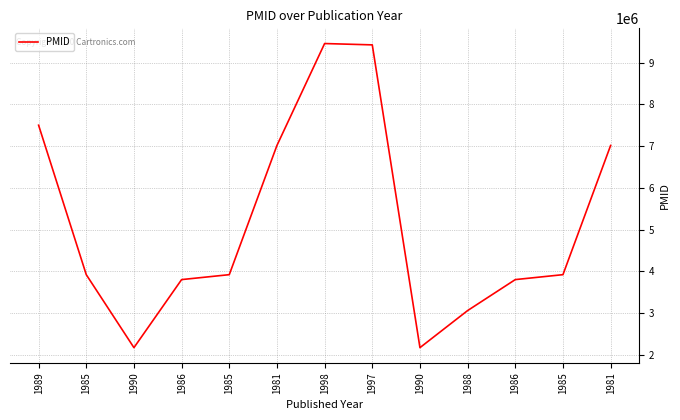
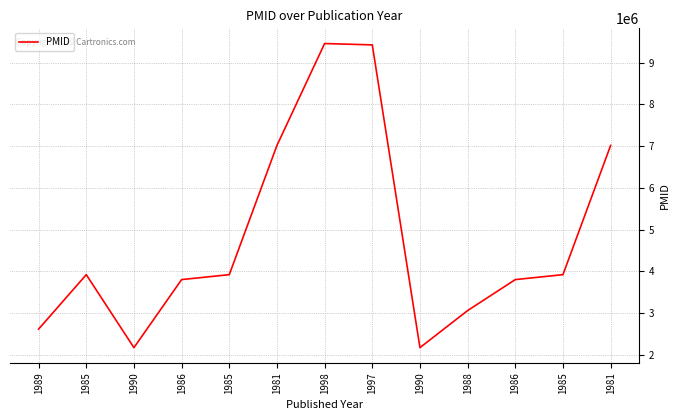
  {
-   "1989": 7500000,
+   "1989": 2600000,
    "1998": 9500000,
    "1997": 9400000,
    "1988": 3100000
  }
